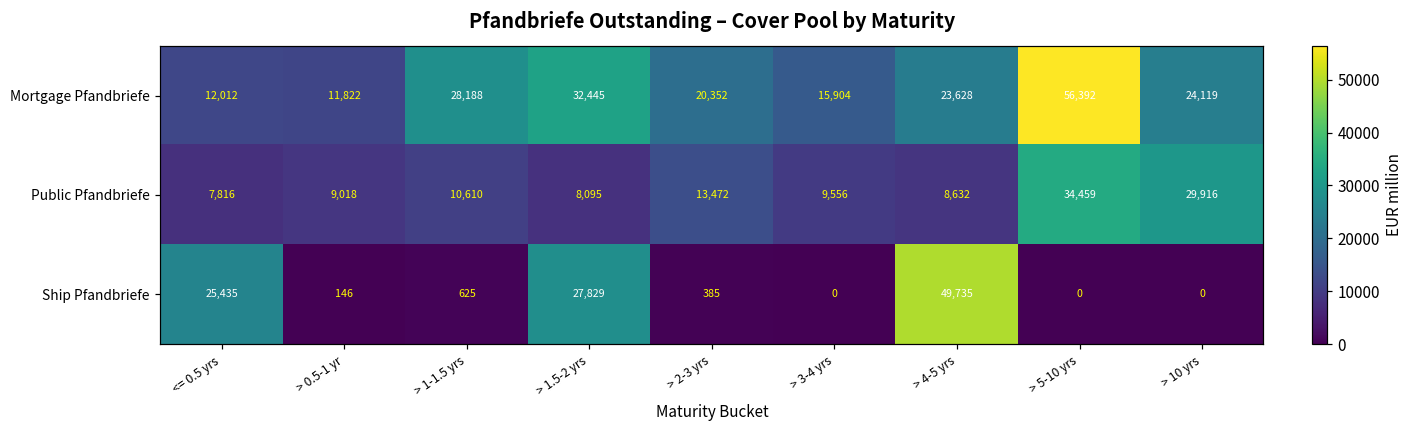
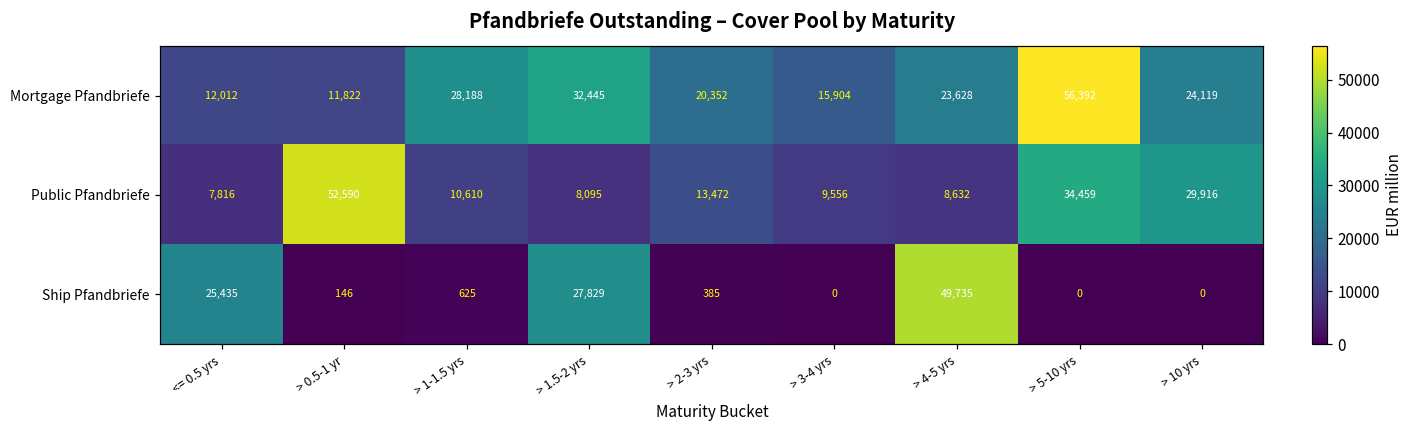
  {
    "Mortgage Pfandbriefe": {
      "<= 0.5 yrs": "12,012",
      "> 0.5-1 yr": "11,822",
      "> 1-1.5 yrs": "28,188",
      "> 1.5-2 yrs": "32,445",
      "> 2-3 yrs": "20,352",
      "> 3-4 yrs": "15,904",
      "> 4-5 yrs": "23,628",
      "> 5-10 yrs": "56,392",
      "> 10 yrs": "24,119"
    },
    "Public Pfandbriefe": {
      "<= 0.5 yrs": "7,816",
-     "> 0.5-1 yr": "9,018",
+     "> 0.5-1 yr": "52,590",
      "> 1-1.5 yrs": "10,610",
      "> 1.5-2 yrs": "8,095",
      "> 2-3 yrs": "13,472",
      "> 3-4 yrs": "9,556",
      "> 4-5 yrs": "8,632",
      "> 5-10 yrs": "34,459",
      "> 10 yrs": "29,916"
    },
    "Ship Pfandbriefe": {
      "<= 0.5 yrs": "25,435",
      "> 0.5-1 yr": "146",
      "> 1-1.5 yrs": "625",
      "> 1.5-2 yrs": "27,829",
      "> 2-3 yrs": "385",
      "> 3-4 yrs": "0",
      "> 4-5 yrs": "49,735",
      "> 5-10 yrs": "0",
      "> 10 yrs": "0"
    }
  }
